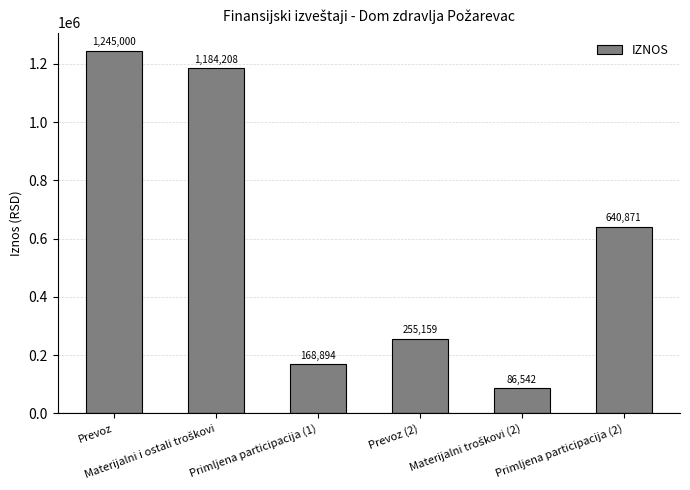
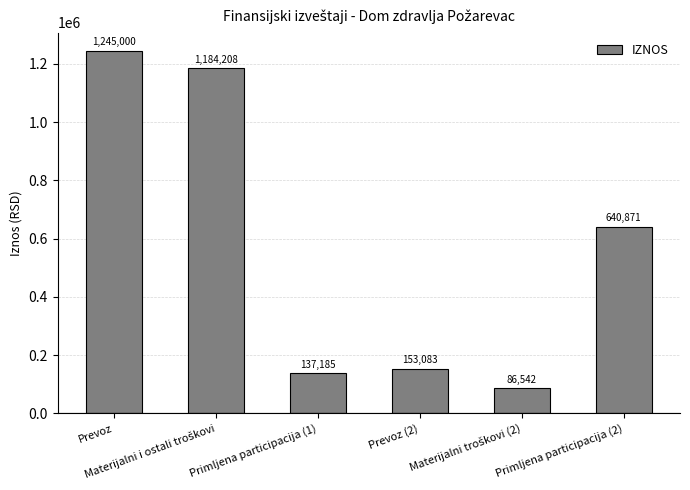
  {
    "Prevoz": "1,245,000",
    "Materijalni i ostali troškovi": "1,184,208",
-   "Primljena participacija (1)": "168,894",
-   "Prevoz (2)": "255,159",
+   "Primljena participacija (1)": "137,185",
+   "Prevoz (2)": "153,083",
    "Materijalni troškovi (2)": "86,542",
    "Primljena participacija (2)": "640,871"
  }
